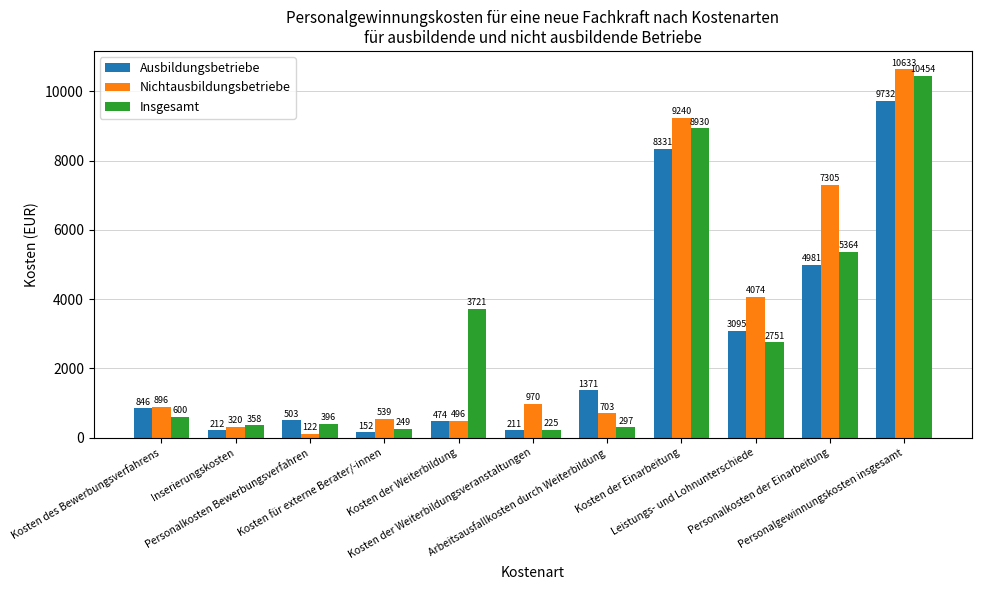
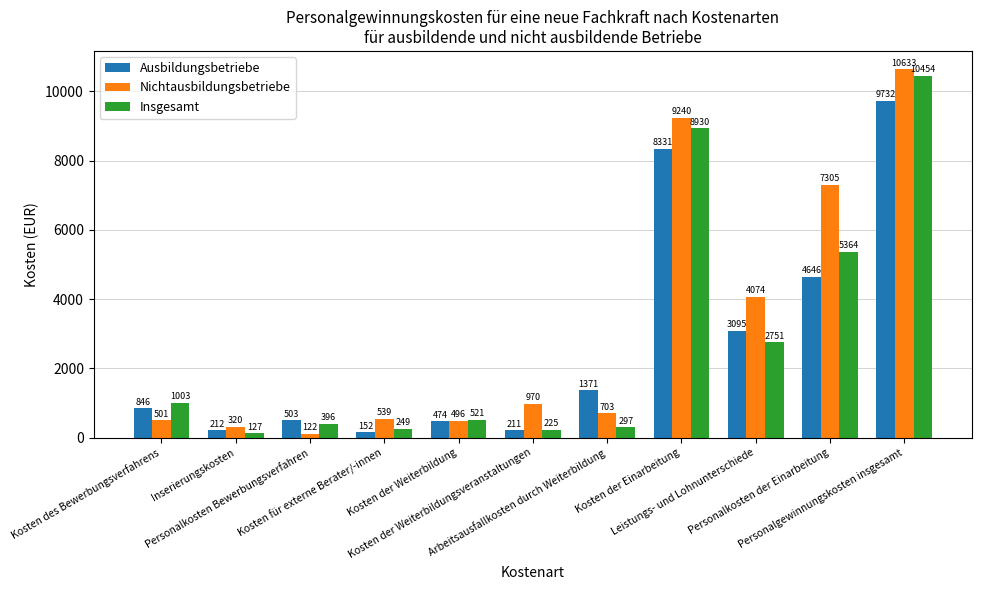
  {
    "Ausbildungsbetriebe": {
      "Kosten des Bewerbungsverfahrens": 846,
      "Inserierungskosten": 212,
      "Personalkosten Bewerbungsverfahren": 503,
      "Kosten für externe Berater/-innen": 152,
      "Kosten der Weiterbildung": 474,
      "Kosten der Weiterbildungsveranstaltungen": 211,
      "Arbeitsausfallkosten durch Weiterbildung": 1371,
      "Kosten der Einarbeitung": 8331,
      "Leistungs- und Lohnunterschiede": 3095,
-     "Personalkosten der Einarbeitung": 4981,
+     "Personalkosten der Einarbeitung": 4646,
      "Personalgewinnungskosten insgesamt": 9732
    },
    "Nichtausbildungsbetriebe": {
-     "Kosten des Bewerbungsverfahrens": 896,
+     "Kosten des Bewerbungsverfahrens": 501,
      "Inserierungskosten": 320,
      "Personalkosten Bewerbungsverfahren": 122,
      "Kosten für externe Berater/-innen": 539,
      "Kosten der Weiterbildung": 496,
      "Kosten der Weiterbildungsveranstaltungen": 970,
      "Arbeitsausfallkosten durch Weiterbildung": 703,
      "Kosten der Einarbeitung": 9240,
      "Leistungs- und Lohnunterschiede": 4074,
      "Personalkosten der Einarbeitung": 7305,
      "Personalgewinnungskosten insgesamt": 10633
    },
    "Insgesamt": {
-     "Kosten des Bewerbungsverfahrens": 600,
-     "Inserierungskosten": 358,
+     "Kosten des Bewerbungsverfahrens": 1003,
+     "Inserierungskosten": 127,
      "Personalkosten Bewerbungsverfahren": 396,
      "Kosten für externe Berater/-innen": 249,
-     "Kosten der Weiterbildung": 3721,
+     "Kosten der Weiterbildung": 521,
      "Kosten der Weiterbildungsveranstaltungen": 225,
      "Arbeitsausfallkosten durch Weiterbildung": 297,
      "Kosten der Einarbeitung": 8930,
      "Leistungs- und Lohnunterschiede": 2751,
      "Personalkosten der Einarbeitung": 5364,
      "Personalgewinnungskosten insgesamt": 10454
    }
  }
